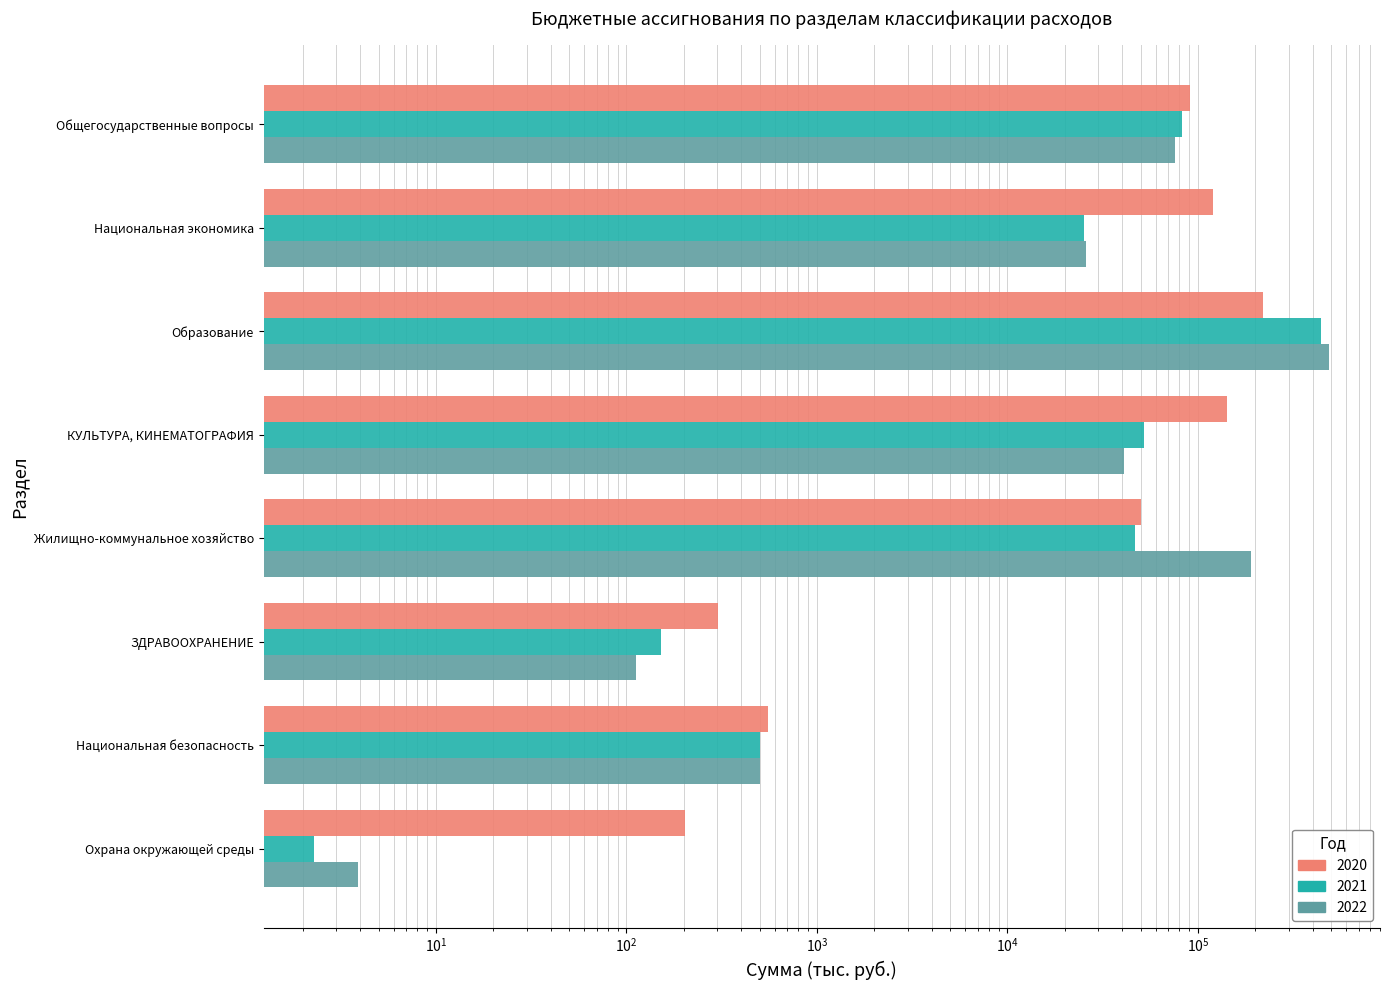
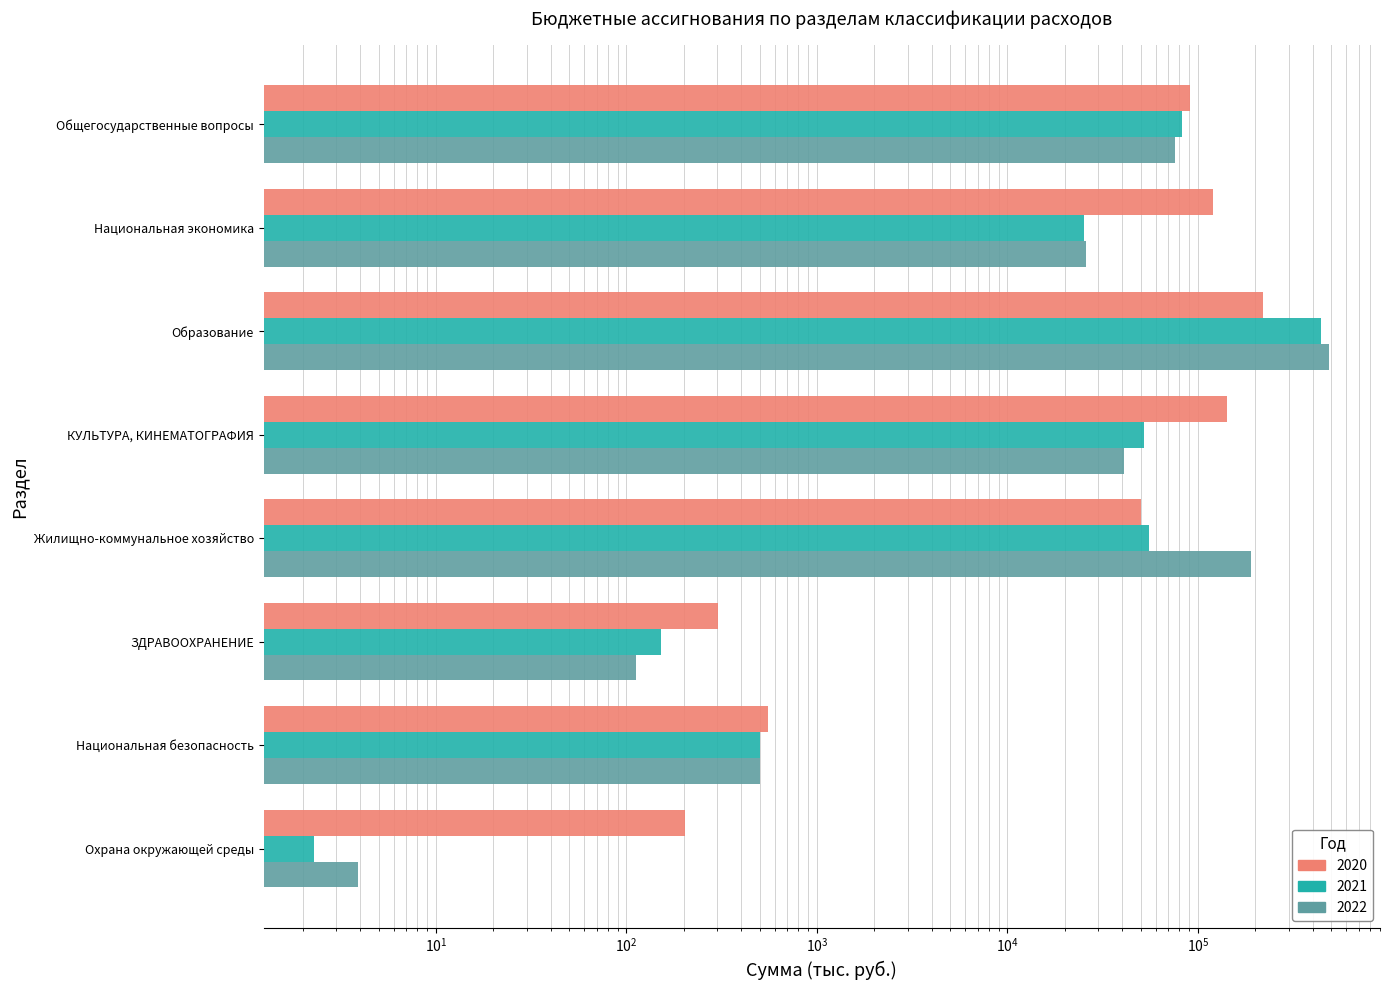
  {
    "2020": {
      "Общегосударственные вопросы": 90000,
      "Национальная экономика": 120000,
      "Образование": 220000,
      "КУЛЬТУРА, КИНЕМАТОГРАФИЯ": 140000,
      "Жилищно-коммунальное хозяйство": 50000,
      "ЗДРАВООХРАНЕНИЕ": 300,
      "Национальная безопасность": 550,
      "Охрана окружающей среды": 200
    },
    "2021": {
      "Общегосударственные вопросы": 82000,
      "Национальная экономика": 25000,
      "Образование": 440000,
      "КУЛЬТУРА, КИНЕМАТОГРАФИЯ": 52000,
-     "Жилищно-коммунальное хозяйство": 47000,
+     "Жилищно-коммунальное хозяйство": 55000,
      "ЗДРАВООХРАНЕНИЕ": 150,
      "Национальная безопасность": 500,
      "Охрана окружающей среды": 2.3
    },
    "2022": {
      "Общегосударственные вопросы": 76000,
      "Национальная экономика": 26000,
      "Образование": 490000,
      "КУЛЬТУРА, КИНЕМАТОГРАФИЯ": 41000,
      "Жилищно-коммунальное хозяйство": 190000,
      "ЗДРАВООХРАНЕНИЕ": 110,
      "Национальная безопасность": 500,
      "Охрана окружающей среды": 4
    }
  }
